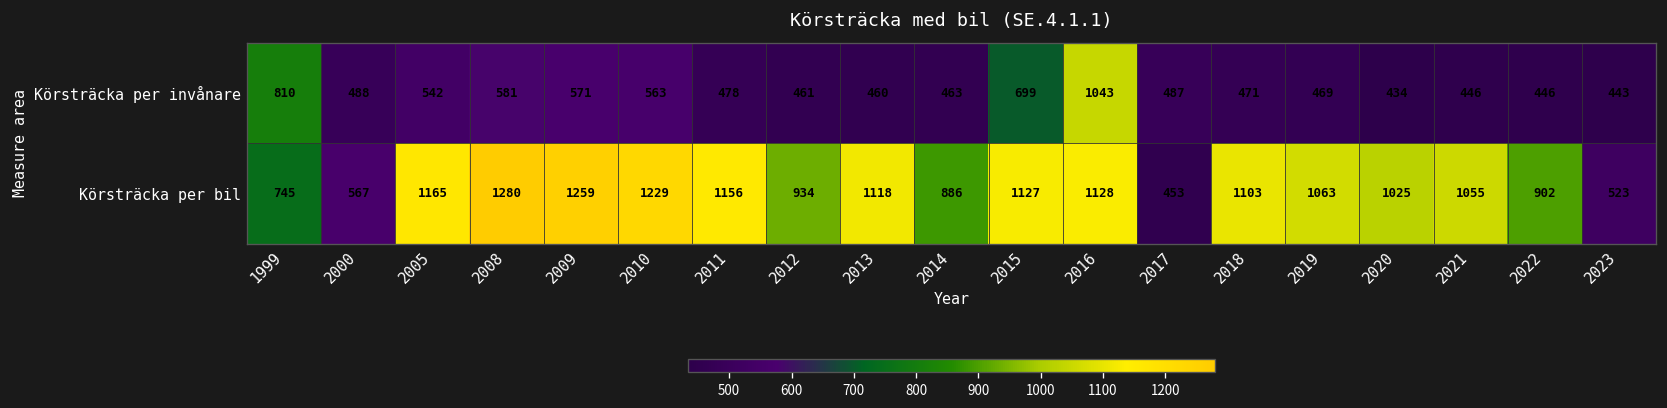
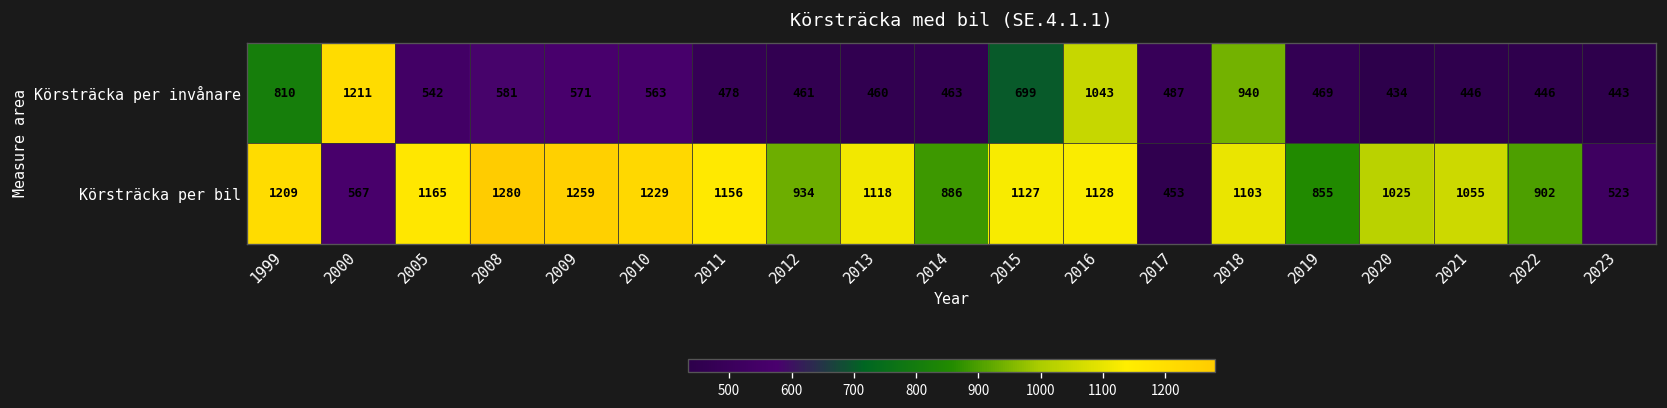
  {
    "Körsträcka per invånare": {
      "1999": 810,
-     "2000": 488,
+     "2000": 1211,
      "2005": 542,
      "2008": 581,
      "2009": 571,
      "2010": 563,
      "2011": 478,
      "2012": 461,
      "2013": 460,
      "2014": 463,
      "2015": 699,
      "2016": 1043,
      "2017": 487,
-     "2018": 471,
+     "2018": 940,
      "2019": 469,
      "2020": 434,
      "2021": 446,
      "2022": 446,
      "2023": 443
    },
    "Körsträcka per bil": {
-     "1999": 745,
+     "1999": 1209,
      "2000": 567,
      "2005": 1165,
      "2008": 1280,
      "2009": 1259,
      "2010": 1229,
      "2011": 1156,
      "2012": 934,
      "2013": 1118,
      "2014": 886,
      "2015": 1127,
      "2016": 1128,
      "2017": 453,
      "2018": 1103,
-     "2019": 1063,
+     "2019": 855,
      "2020": 1025,
      "2021": 1055,
      "2022": 902,
      "2023": 523
    }
  }
